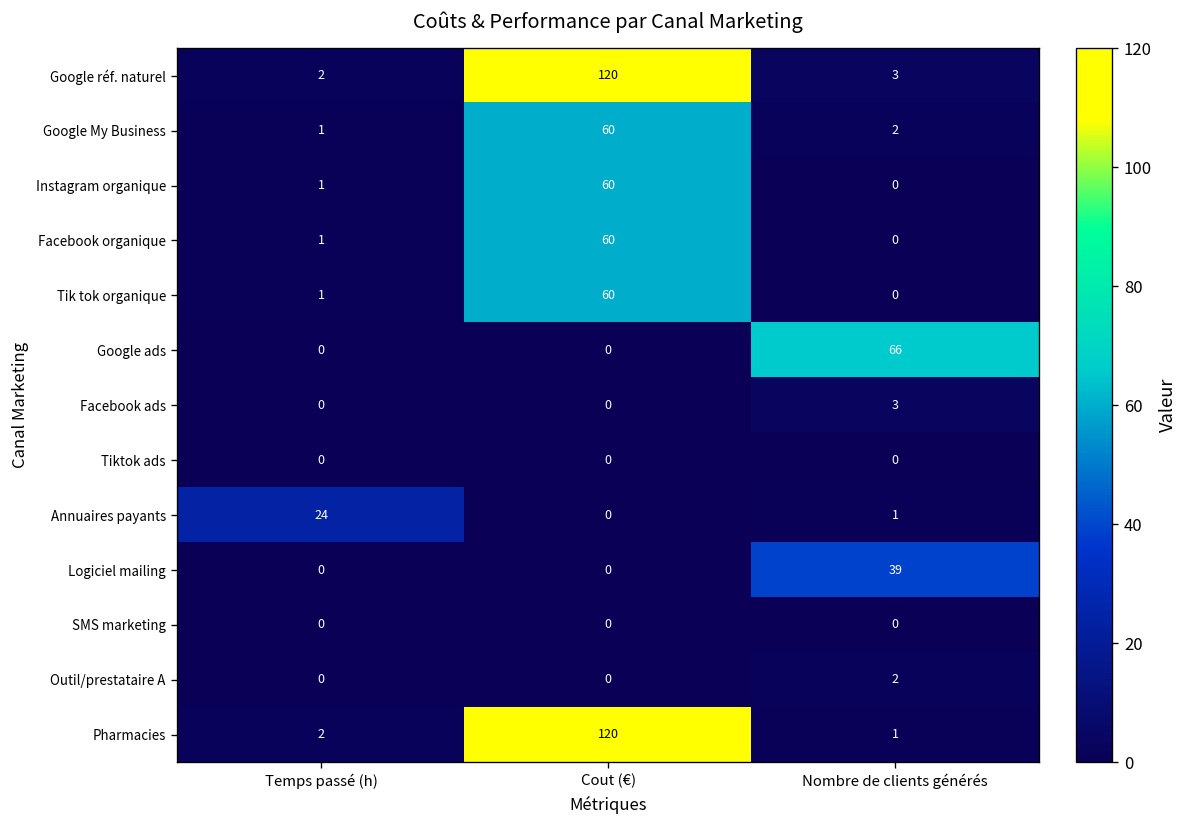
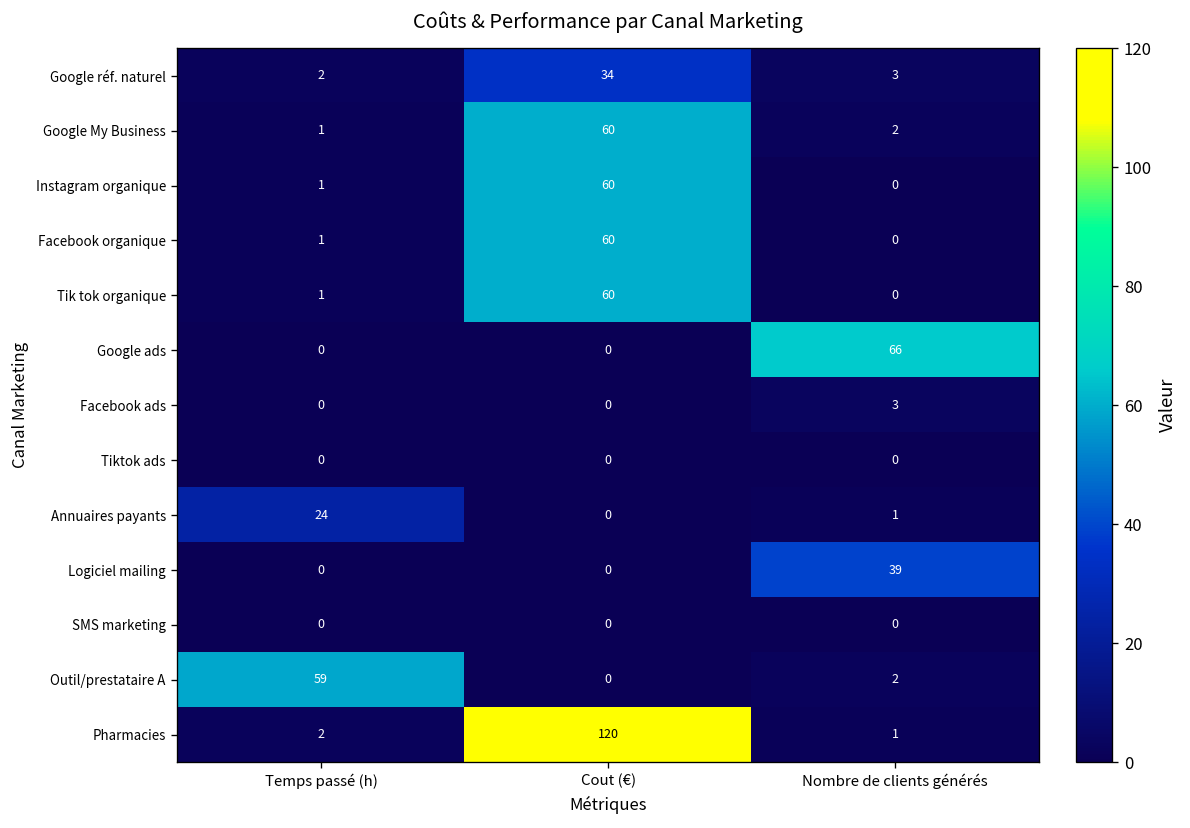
  {
    "Google réf. naturel": {
      "Temps passé (h)": 2,
-     "Cout (€)": 120,
+     "Cout (€)": 34,
      "Nombre de clients générés": 3
    },
    "Google My Business": {
      "Temps passé (h)": 1,
      "Cout (€)": 60,
      "Nombre de clients générés": 2
    },
    "Instagram organique": {
      "Temps passé (h)": 1,
      "Cout (€)": 60,
      "Nombre de clients générés": 0
    },
    "Facebook organique": {
      "Temps passé (h)": 1,
      "Cout (€)": 60,
      "Nombre de clients générés": 0
    },
    "Tik tok organique": {
      "Temps passé (h)": 1,
      "Cout (€)": 60,
      "Nombre de clients générés": 0
    },
    "Google ads": {
      "Temps passé (h)": 0,
      "Cout (€)": 0,
      "Nombre de clients générés": 66
    },
    "Facebook ads": {
      "Temps passé (h)": 0,
      "Cout (€)": 0,
      "Nombre de clients générés": 3
    },
    "Tiktok ads": {
      "Temps passé (h)": 0,
      "Cout (€)": 0,
      "Nombre de clients générés": 0
    },
    "Annuaires payants": {
      "Temps passé (h)": 24,
      "Cout (€)": 0,
      "Nombre de clients générés": 1
    },
    "Logiciel mailing": {
      "Temps passé (h)": 0,
      "Cout (€)": 0,
      "Nombre de clients générés": 39
    },
    "SMS marketing": {
      "Temps passé (h)": 0,
      "Cout (€)": 0,
      "Nombre de clients générés": 0
    },
    "Outil/prestataire A": {
-     "Temps passé (h)": 0,
+     "Temps passé (h)": 59,
      "Cout (€)": 0,
      "Nombre de clients générés": 2
    },
    "Pharmacies": {
      "Temps passé (h)": 2,
      "Cout (€)": 120,
      "Nombre de clients générés": 1
    }
  }
